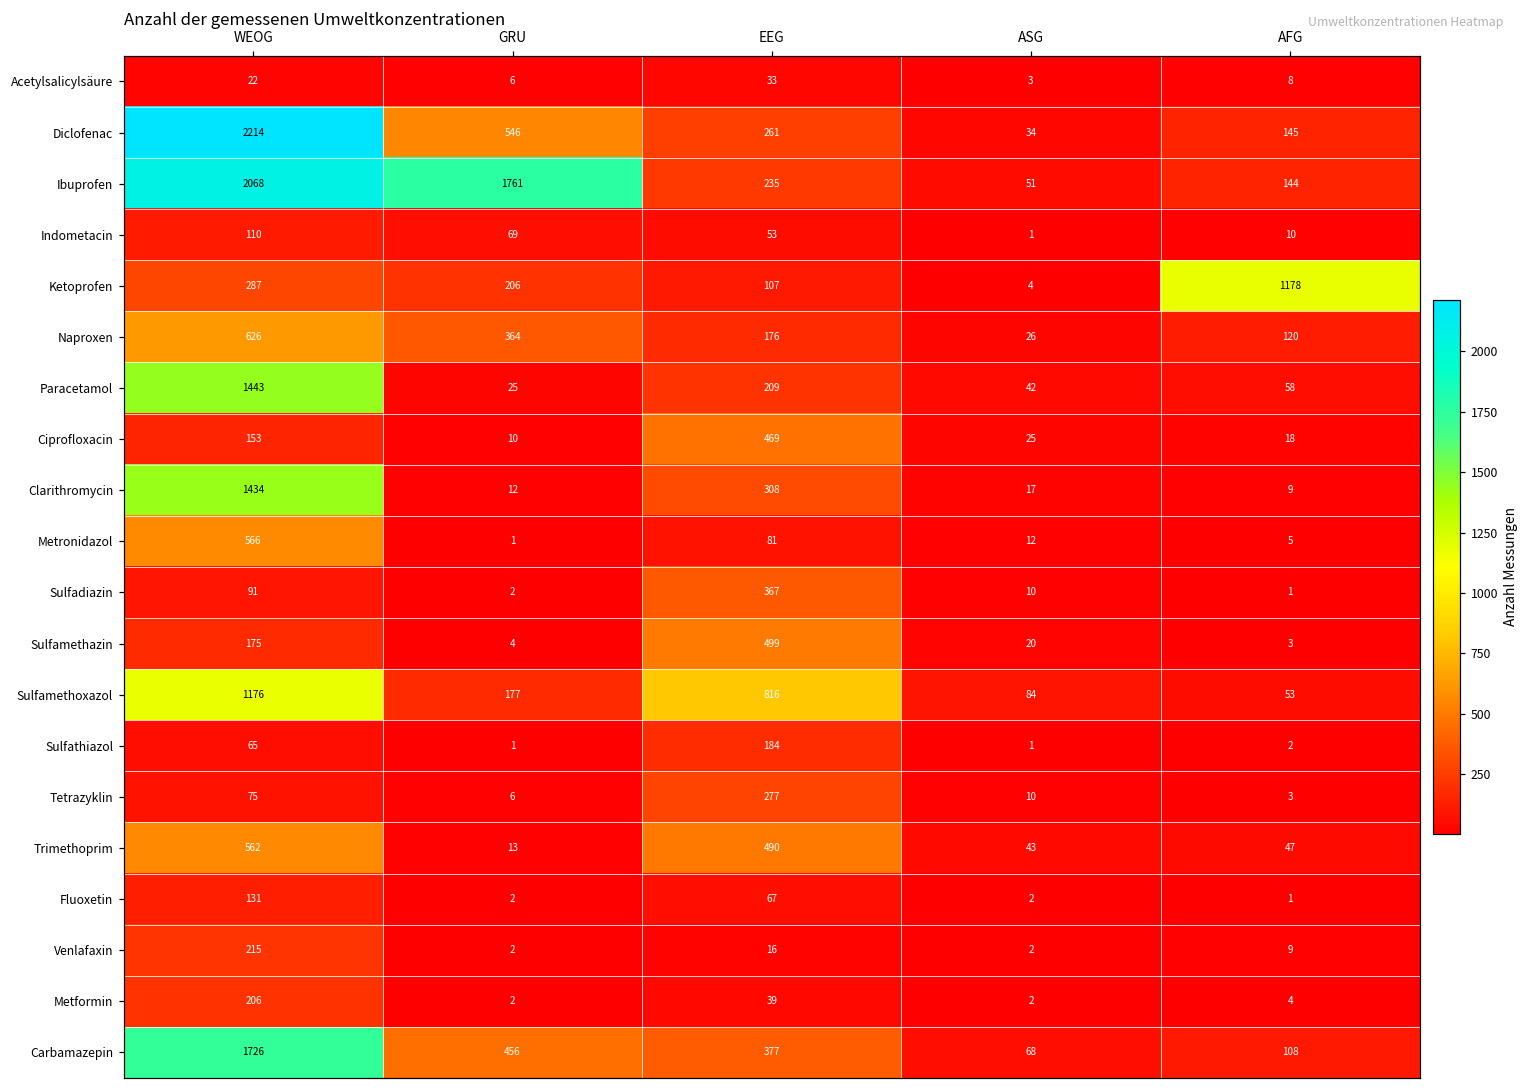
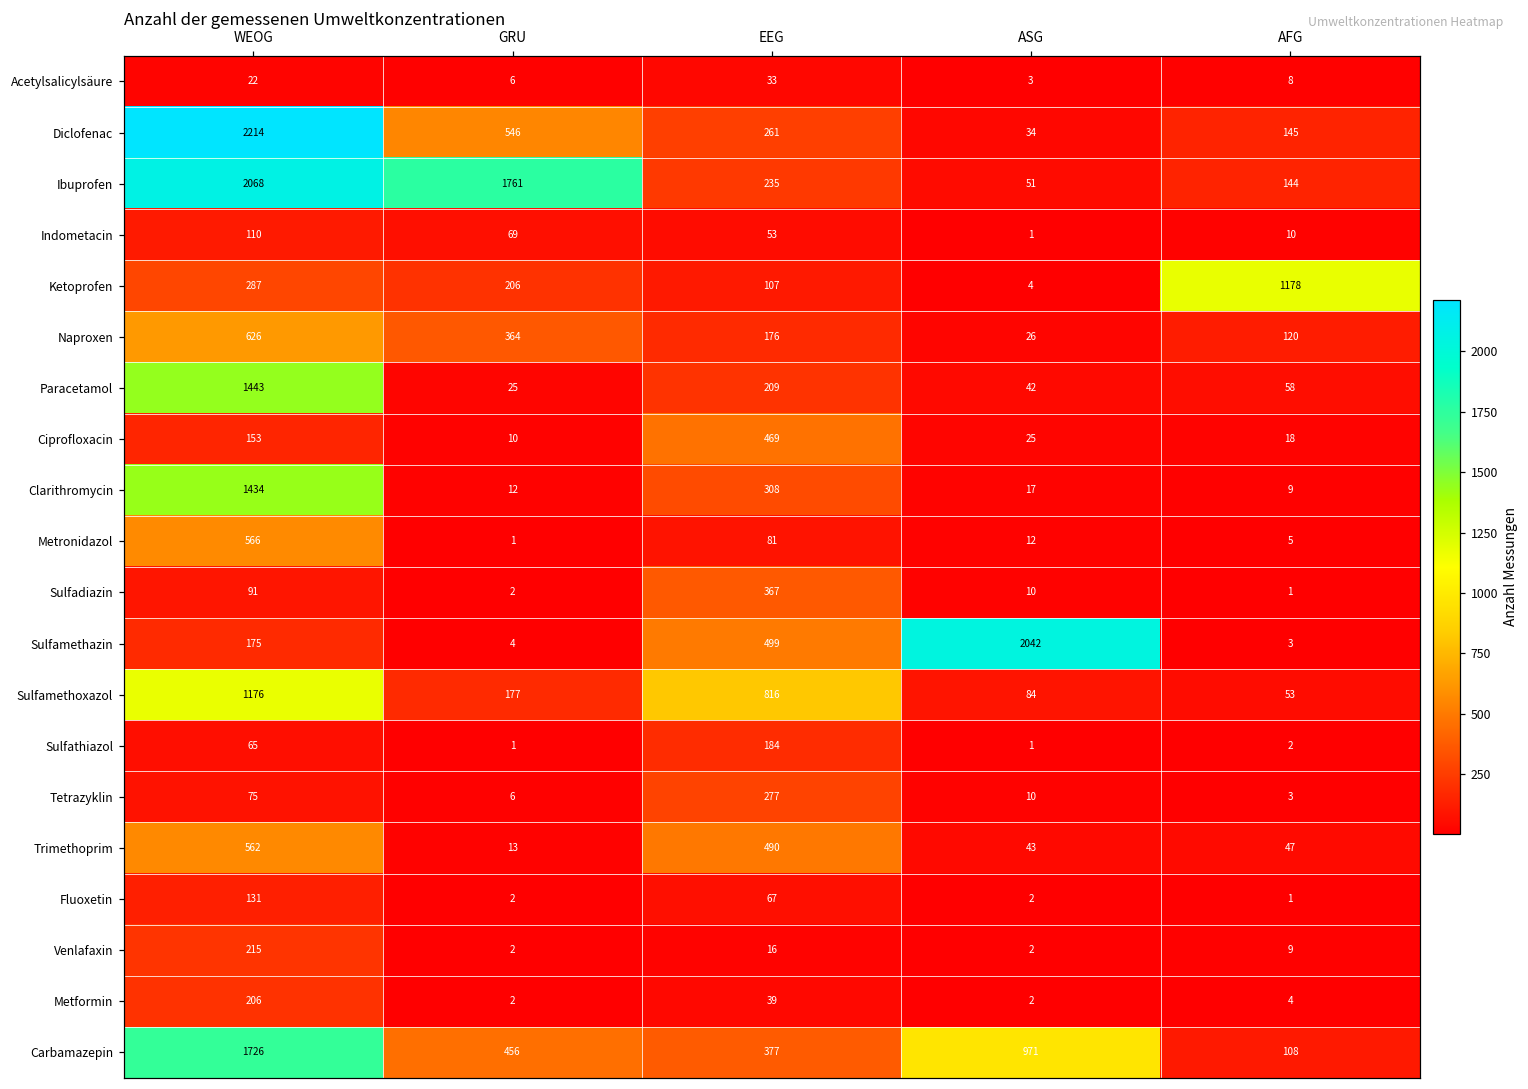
  {
    "Acetylsalicylsäure": {
      "WEOG": 22,
      "GRU": 6,
      "EEG": 33,
      "ASG": 3,
      "AFG": 8
    },
    "Diclofenac": {
      "WEOG": 2214,
      "GRU": 546,
      "EEG": 261,
      "ASG": 34,
      "AFG": 145
    },
    "Ibuprofen": {
      "WEOG": 2068,
      "GRU": 1761,
      "EEG": 235,
      "ASG": 51,
      "AFG": 144
    },
    "Indometacin": {
      "WEOG": 110,
      "GRU": 69,
      "EEG": 53,
      "ASG": 1,
      "AFG": 10
    },
    "Ketoprofen": {
      "WEOG": 287,
      "GRU": 206,
      "EEG": 107,
      "ASG": 4,
      "AFG": 1178
    },
    "Naproxen": {
      "WEOG": 626,
      "GRU": 364,
      "EEG": 176,
      "ASG": 26,
      "AFG": 120
    },
    "Paracetamol": {
      "WEOG": 1443,
      "GRU": 25,
      "EEG": 209,
      "ASG": 42,
      "AFG": 58
    },
    "Ciprofloxacin": {
      "WEOG": 153,
      "GRU": 10,
      "EEG": 469,
      "ASG": 25,
      "AFG": 18
    },
    "Clarithromycin": {
      "WEOG": 1434,
      "GRU": 12,
      "EEG": 308,
      "ASG": 17,
      "AFG": 9
    },
    "Metronidazol": {
      "WEOG": 566,
      "GRU": 1,
      "EEG": 81,
      "ASG": 12,
      "AFG": 5
    },
    "Sulfadiazin": {
      "WEOG": 91,
      "GRU": 2,
      "EEG": 367,
      "ASG": 10,
      "AFG": 1
    },
    "Sulfamethazin": {
      "WEOG": 175,
      "GRU": 4,
      "EEG": 499,
-     "ASG": 20,
+     "ASG": 2042,
      "AFG": 3
    },
    "Sulfamethoxazol": {
      "WEOG": 1176,
      "GRU": 177,
      "EEG": 816,
      "ASG": 84,
      "AFG": 53
    },
    "Sulfathiazol": {
      "WEOG": 65,
      "GRU": 1,
      "EEG": 184,
      "ASG": 1,
      "AFG": 2
    },
    "Tetrazyklin": {
      "WEOG": 75,
      "GRU": 6,
      "EEG": 277,
      "ASG": 10,
      "AFG": 3
    },
    "Trimethoprim": {
      "WEOG": 562,
      "GRU": 13,
      "EEG": 490,
      "ASG": 43,
      "AFG": 47
    },
    "Fluoxetin": {
      "WEOG": 131,
      "GRU": 2,
      "EEG": 67,
      "ASG": 2,
      "AFG": 1
    },
    "Venlafaxin": {
      "WEOG": 215,
      "GRU": 2,
      "EEG": 16,
      "ASG": 2,
      "AFG": 9
    },
    "Metformin": {
      "WEOG": 206,
      "GRU": 2,
      "EEG": 39,
      "ASG": 2,
      "AFG": 4
    },
    "Carbamazepin": {
      "WEOG": 1726,
      "GRU": 456,
      "EEG": 377,
-     "ASG": 68,
+     "ASG": 971,
      "AFG": 108
    }
  }
